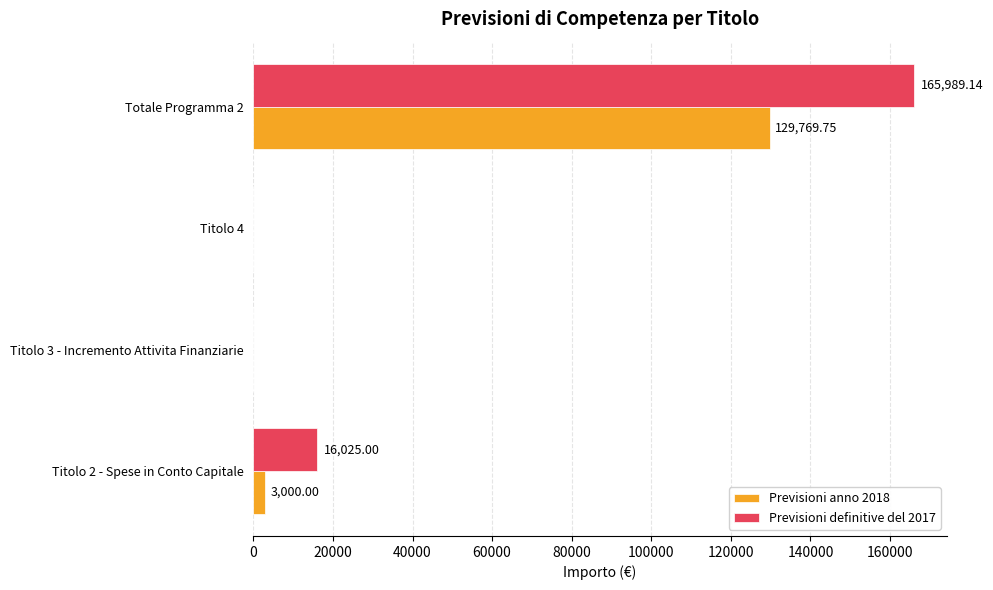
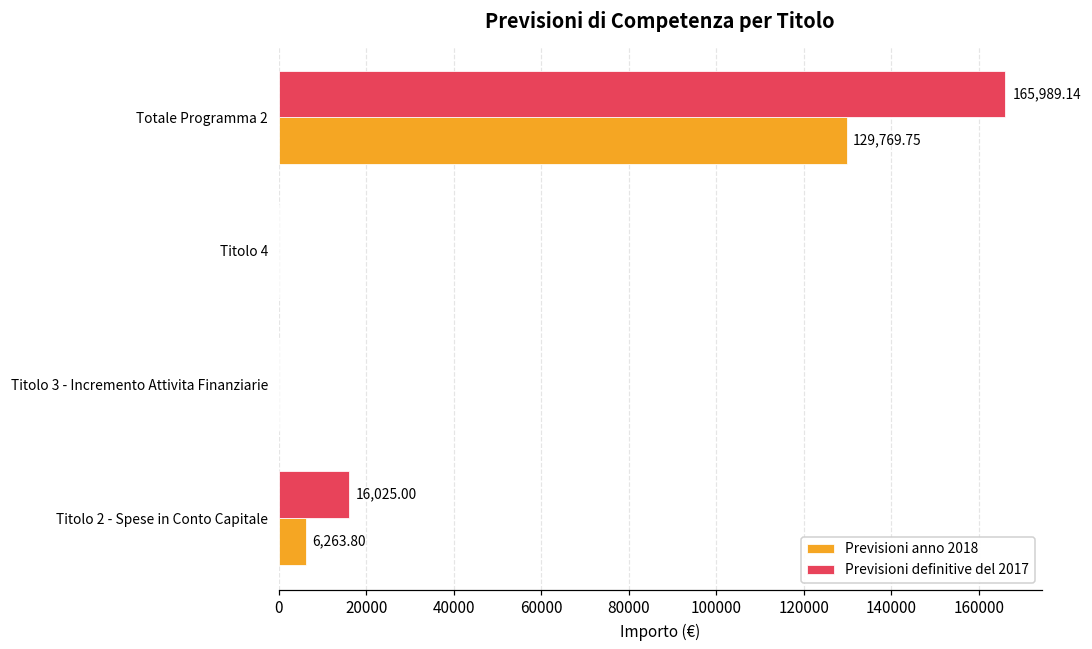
  {
    "Previsioni anno 2018": {
      "Totale Programma 2": "129,769.75",
-     "Titolo 2 - Spese in Conto Capitale": "3,000.00"
+     "Titolo 2 - Spese in Conto Capitale": "6,263.80"
    },
    "Previsioni definitive del 2017": {
      "Totale Programma 2": "165,989.14",
      "Titolo 2 - Spese in Conto Capitale": "16,025.00"
    }
  }
